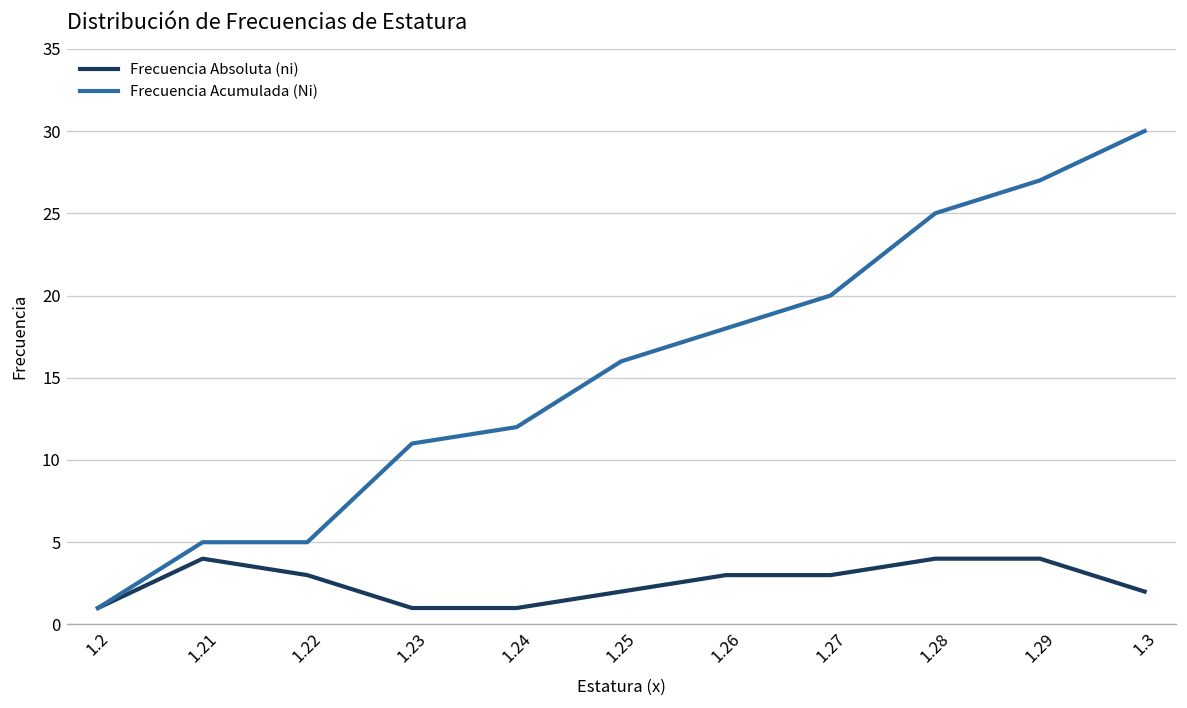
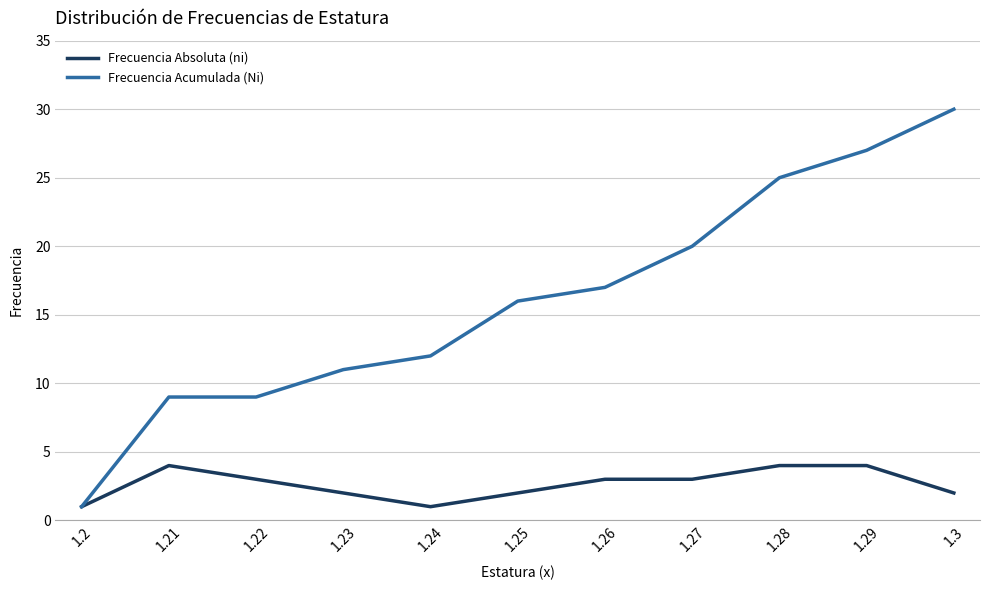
  {
    "Frecuencia Absoluta (ni)": {
      "1.21": 4,
      "1.22": 3,
-     "1.23": 1,
+     "1.23": 2,
      "1.24": 1,
      "1.25": 2,
      "1.26": 3,
      "1.27": 3,
      "1.28": 4,
      "1.29": 4,
      "1.3": 2
    },
    "Frecuencia Acumulada (Ni)": {
-     "1.21": 5,
-     "1.22": 5,
+     "1.21": 9,
+     "1.22": 9,
      "1.23": 11,
      "1.24": 12,
      "1.25": 16,
-     "1.26": 18,
+     "1.26": 17,
      "1.27": 20,
      "1.28": 25,
      "1.29": 27,
      "1.3": 30
    }
  }
